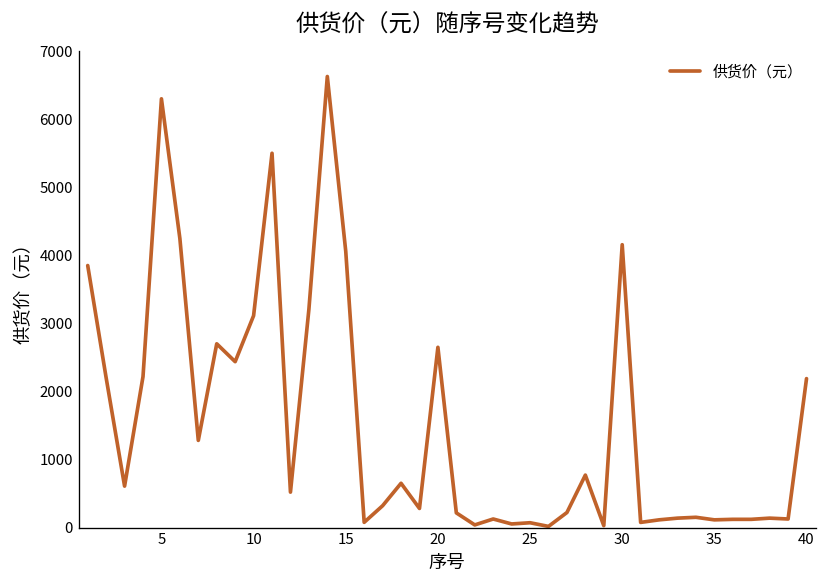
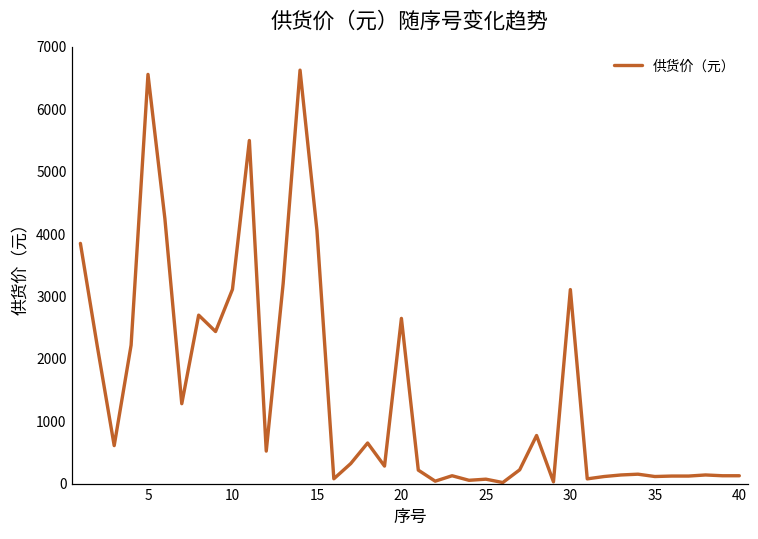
  {
-   "5": 6300,
+   "5": 6600,
    "10": 3100,
    "15": 4100,
    "20": 2600,
    "25": 100,
-   "30": 4200,
+   "30": 3100,
    "35": 100,
-   "40": 2200
+   "40": 100
  }
